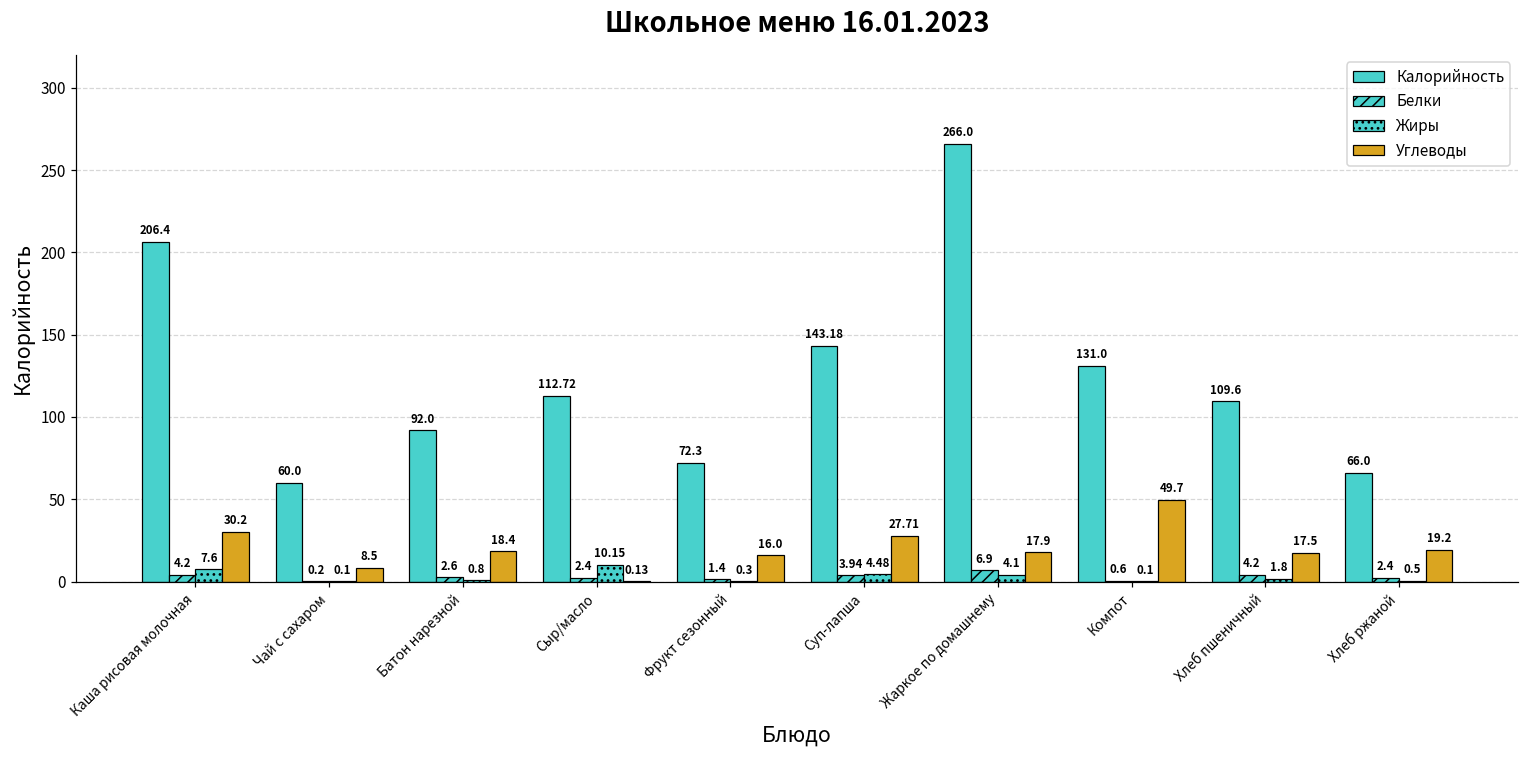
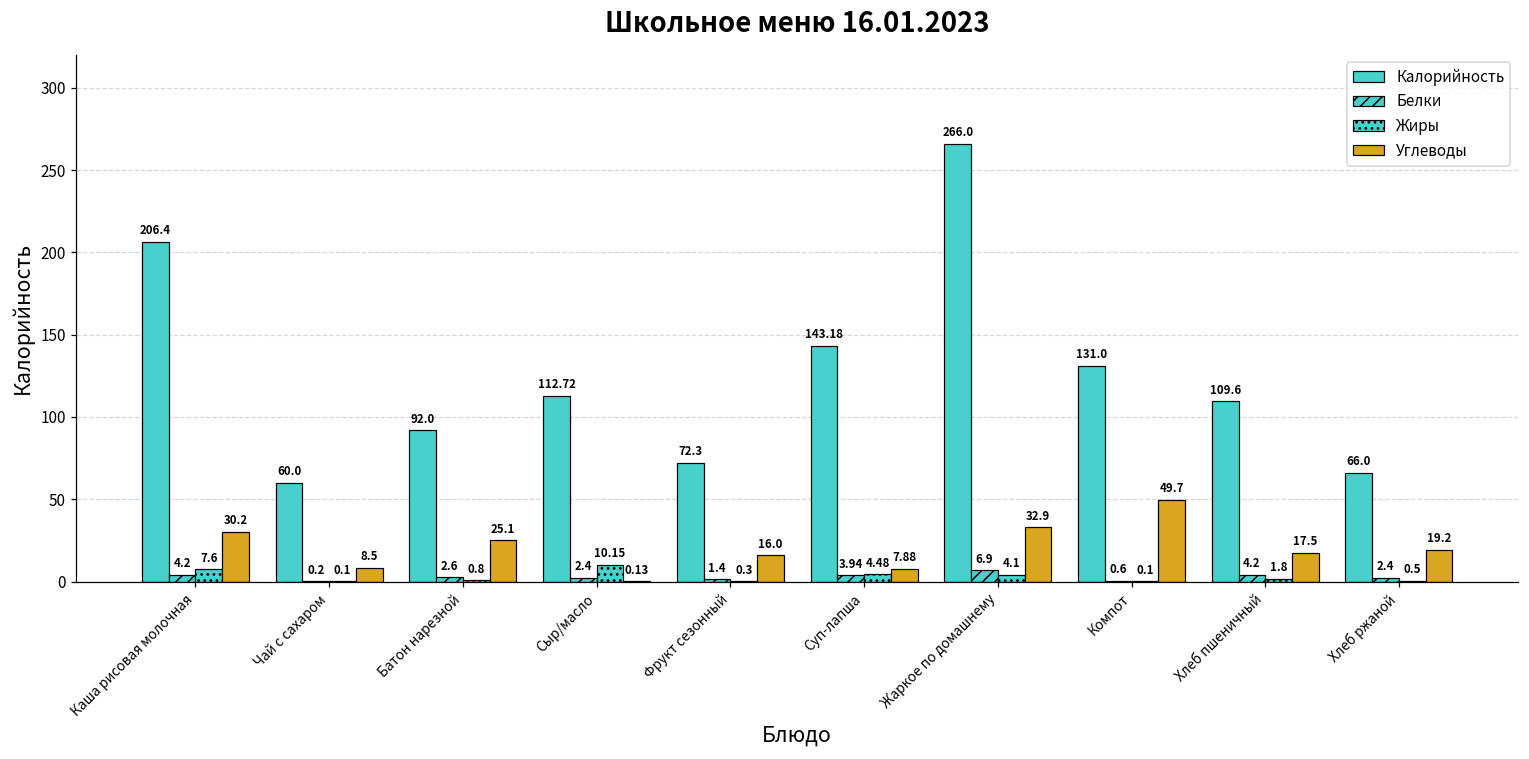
  {
    "Углеводы": {
      "Каша рисовая молочная": 30.2,
      "Чай с сахаром": 8.5,
-     "Батон нарезной": 18.4,
+     "Батон нарезной": 25.1,
      "Сыр/масло": 0.13,
      "Фрукт сезонный": 16.0,
-     "Суп-лапша": 27.71,
-     "Жаркое по домашнему": 17.9,
+     "Суп-лапша": 7.88,
+     "Жаркое по домашнему": 32.9,
      "Компот": 49.7,
      "Хлеб пшеничный": 17.5,
      "Хлеб ржаной": 19.2
    }
  }
